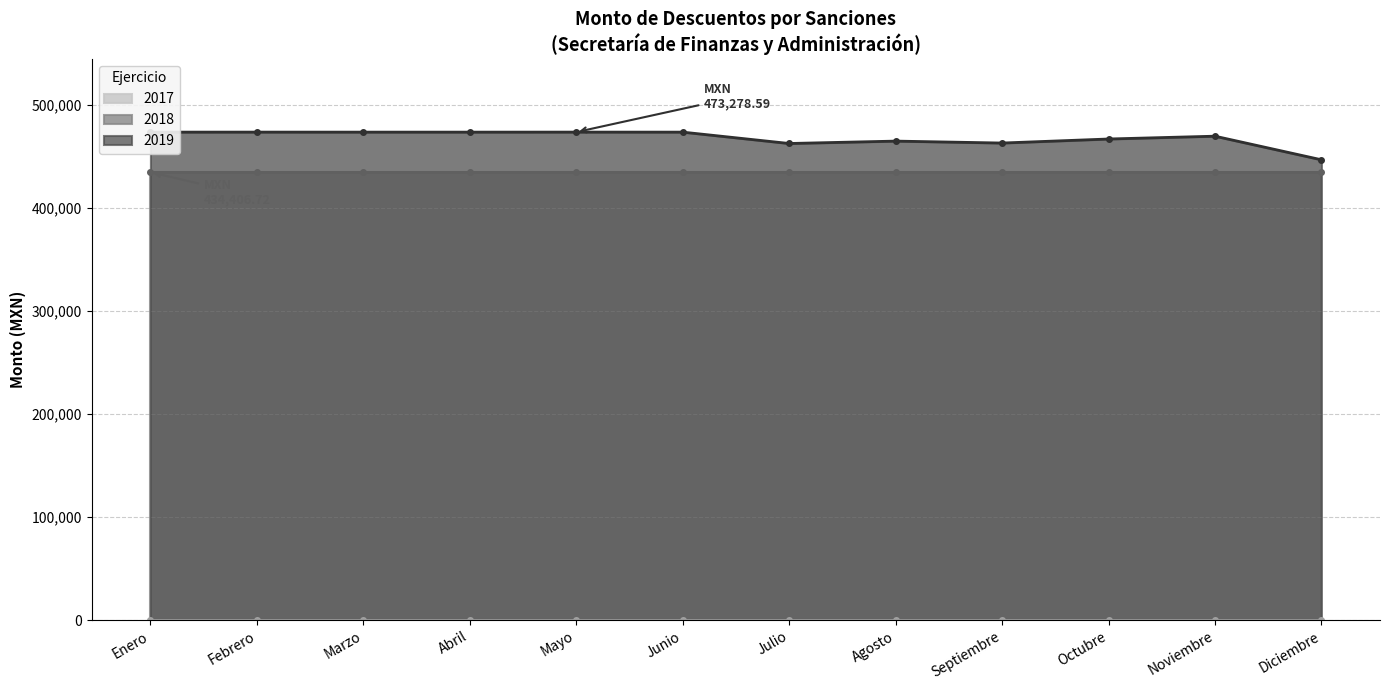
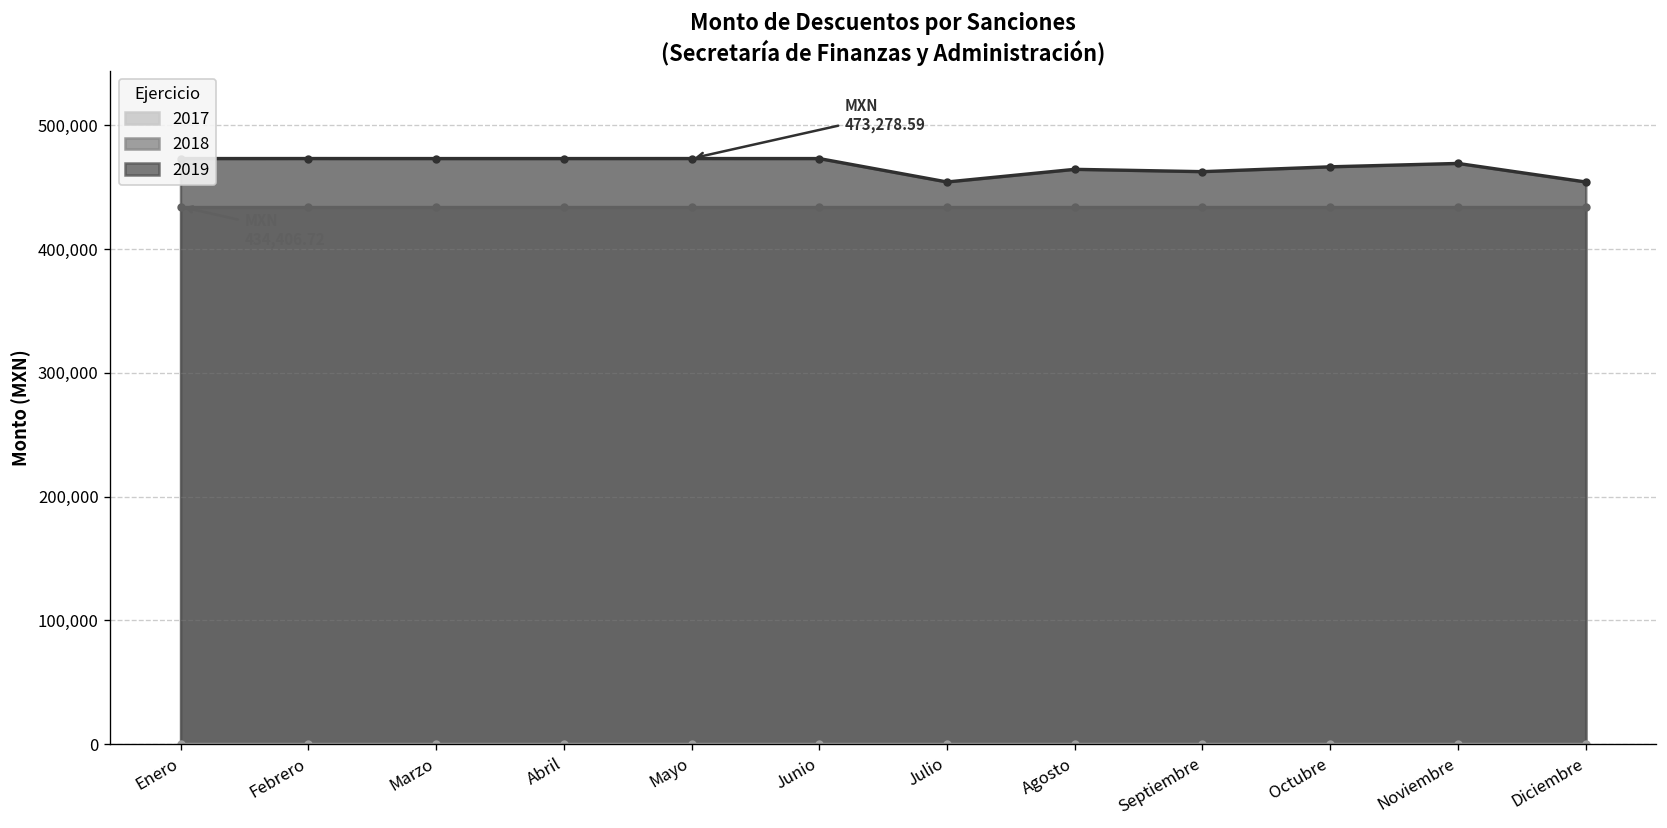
  {
    "2017": {
      "Enero": "0",
      "Febrero": "0",
      "Marzo": "0",
      "Abril": "0",
      "Mayo": "0",
      "Junio": "0",
      "Julio": "0",
      "Agosto": "0",
      "Septiembre": "0",
      "Octubre": "0",
      "Noviembre": "0",
      "Diciembre": "0"
    },
    "2018": {
      "Enero": "434,000",
      "Febrero": "434,000",
      "Marzo": "434,000",
      "Abril": "434,000",
      "Mayo": "434,000",
      "Junio": "434,000",
      "Julio": "434,000",
      "Agosto": "434,000",
      "Septiembre": "434,000",
      "Octubre": "434,000",
      "Noviembre": "434,000",
      "Diciembre": "434,000"
    },
    "2019": {
      "Febrero": "473,000",
      "Marzo": "473,000",
      "Abril": "473,000",
      "Mayo": "473,000",
-     "Julio": "462,000",
+     "Julio": "454,000",
      "Agosto": "465,000",
      "Septiembre": "463,000",
      "Octubre": "467,000",
      "Noviembre": "469,000",
-     "Diciembre": "446,000"
+     "Diciembre": "454,000"
    }
  }
